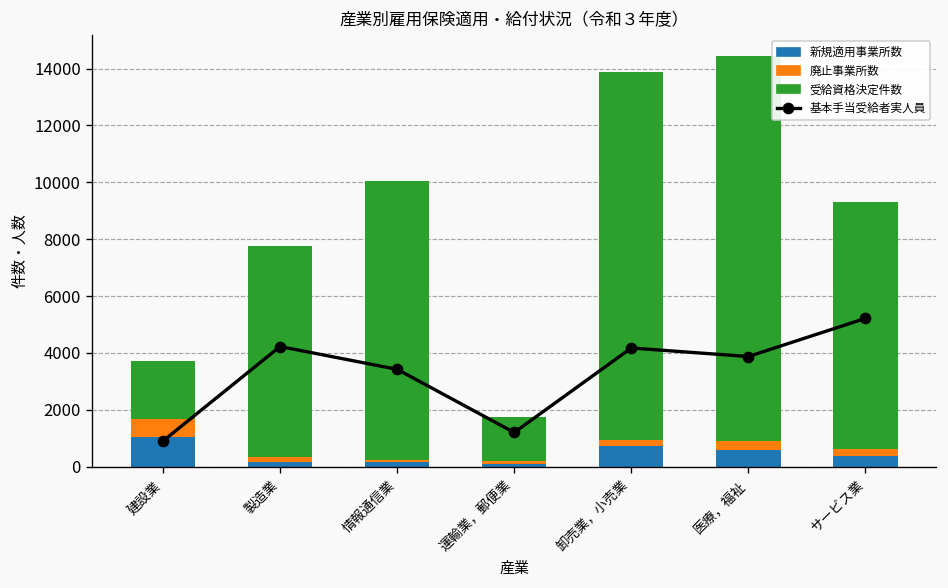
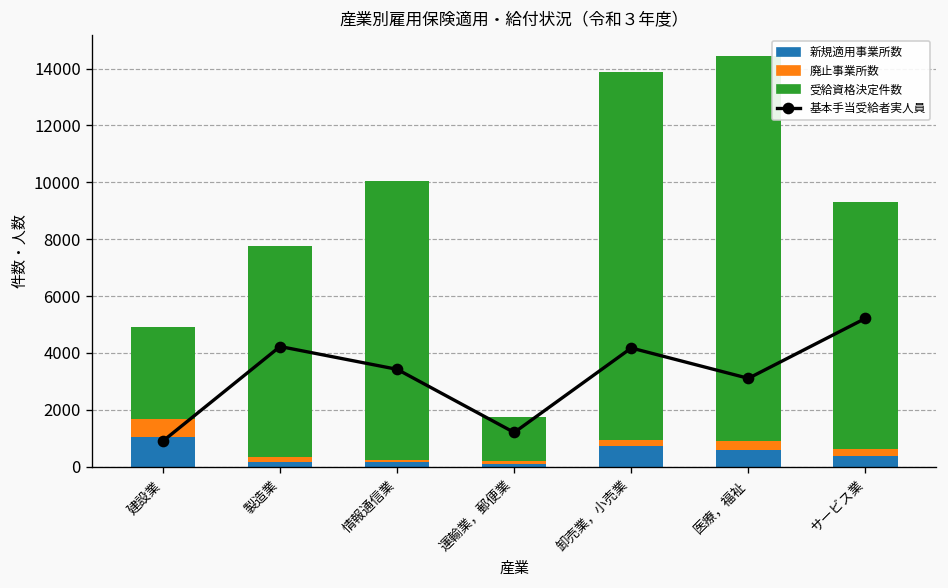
  {
    "基本手当受給者実人員": {
      "建設業": 900,
      "製造業": 4200,
      "情報通信業": 3400,
      "運輸業，郵便業": 1200,
      "卸売業，小売業": 4200,
-     "医療，福祉": 3900,
+     "医療，福祉": 3100,
      "サービス業": 5200
    },
    "新規適用事業所数": {
      "建設業": 1100,
      "製造業": 100,
      "情報通信業": 200,
      "運輸業，郵便業": 100,
      "卸売業，小売業": 700,
      "医療，福祉": 600,
      "サービス業": 400
    },
    "廃止事業所数": {
      "建設業": 600,
      "製造業": 200,
      "卸売業，小売業": 200,
      "医療，福祉": 300,
      "サービス業": 300
    },
    "受給資格決定件数": {
-     "建設業": 2000,
+     "建設業": 3200,
      "製造業": 7400,
      "情報通信業": 9800,
      "運輸業，郵便業": 1500,
      "卸売業，小売業": 12900,
      "医療，福祉": 13500,
      "サービス業": 8700
    }
  }
